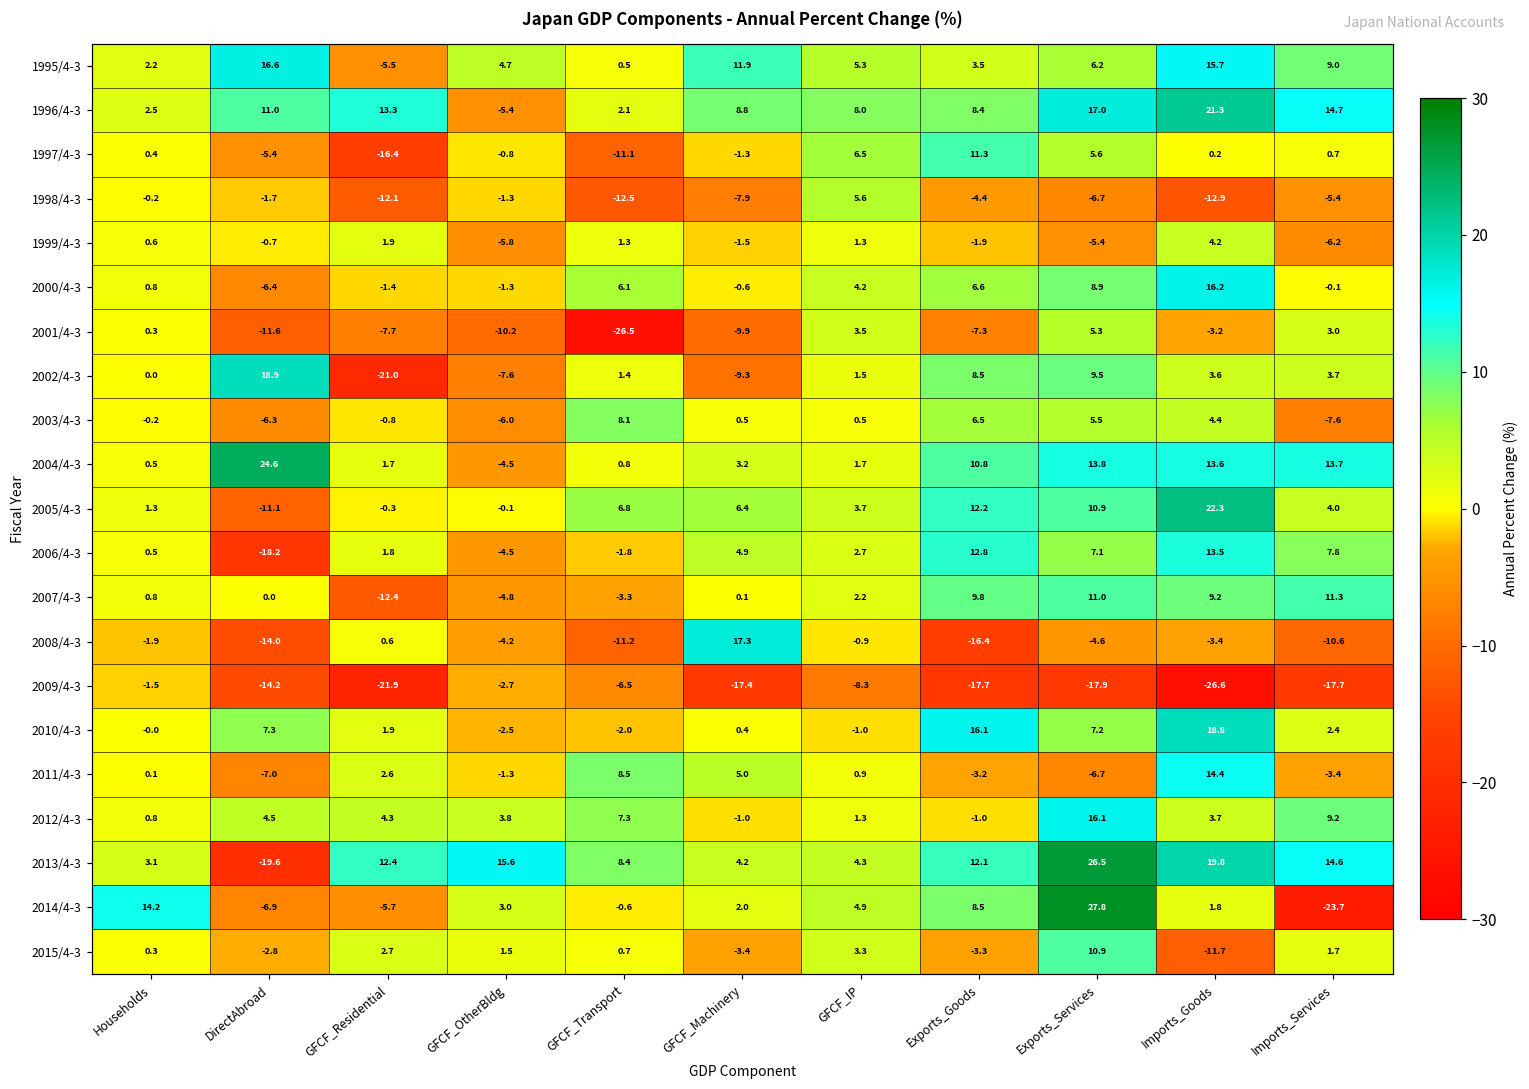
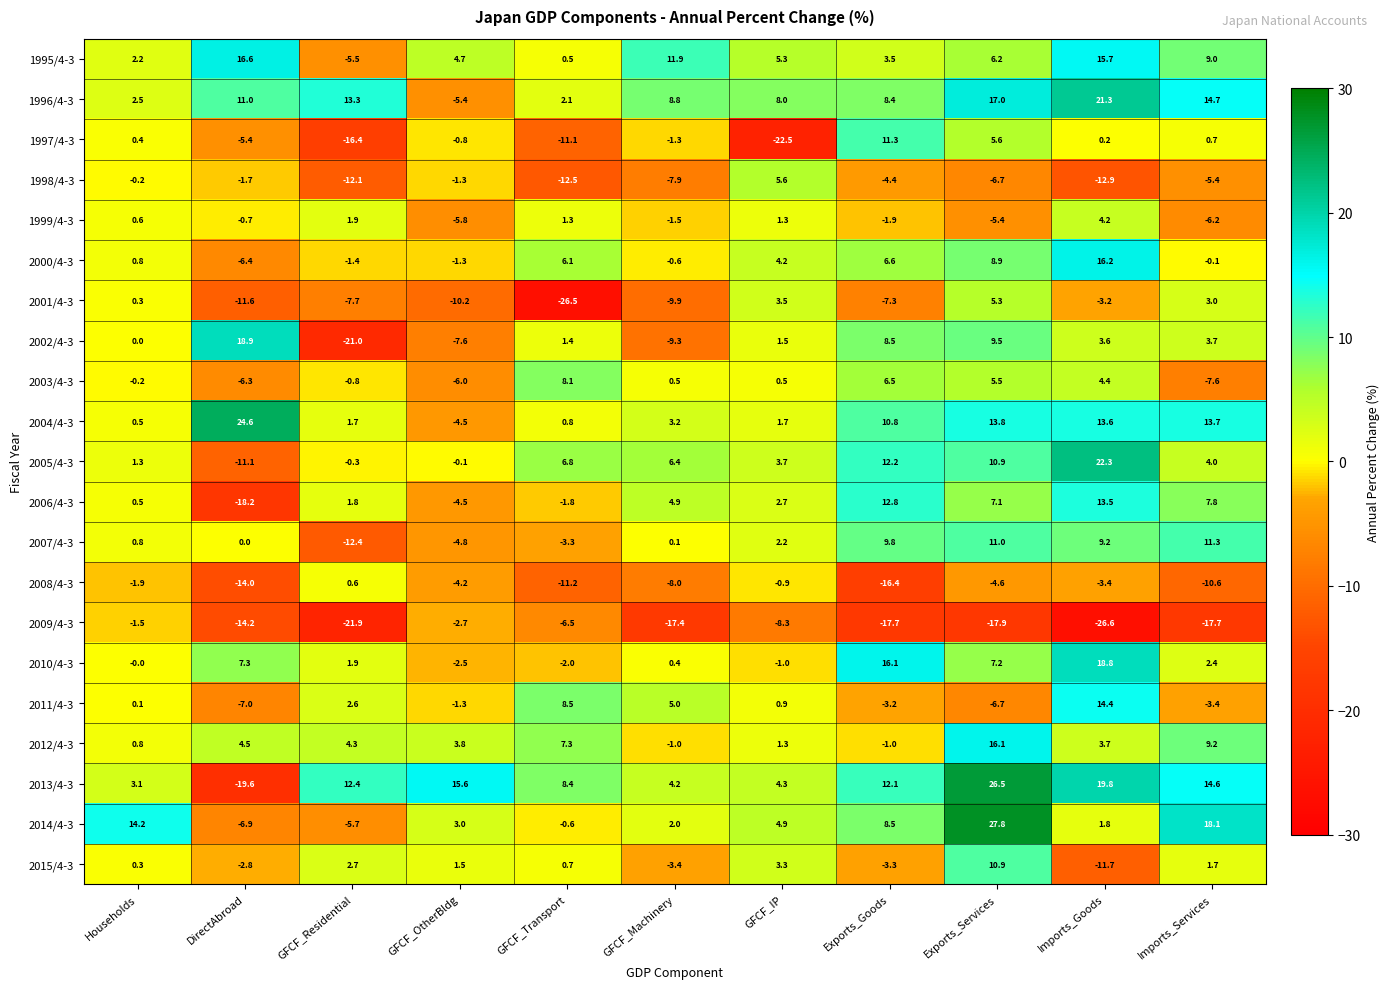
  {
    "1997/4-3": {
      "Households": 0.4,
      "DirectAbroad": -5.4,
      "GFCF_Residential": -16.4,
      "GFCF_OtherBldg": -0.8,
      "GFCF_Transport": -11.1,
      "GFCF_Machinery": -1.3,
-     "GFCF_IP": 6.5,
+     "GFCF_IP": -22.5,
      "Exports_Goods": 11.3,
      "Exports_Services": 5.6,
      "Imports_Goods": 0.2,
      "Imports_Services": 0.7
    },
    "2008/4-3": {
      "Households": -1.9,
      "DirectAbroad": -14.0,
      "GFCF_Residential": 0.6,
      "GFCF_OtherBldg": -4.2,
      "GFCF_Transport": -11.2,
-     "GFCF_Machinery": 17.3,
+     "GFCF_Machinery": -8.0,
      "GFCF_IP": -0.9,
      "Exports_Goods": -16.4,
      "Exports_Services": -4.6,
      "Imports_Goods": -3.4,
      "Imports_Services": -10.6
    },
    "2014/4-3": {
      "Households": 14.2,
      "DirectAbroad": -6.9,
      "GFCF_Residential": -5.7,
      "GFCF_OtherBldg": 3.0,
      "GFCF_Transport": -0.6,
      "GFCF_Machinery": 2.0,
      "GFCF_IP": 4.9,
      "Exports_Goods": 8.5,
      "Exports_Services": 27.8,
      "Imports_Goods": 1.8,
-     "Imports_Services": -23.7
+     "Imports_Services": 18.1
    }
  }
